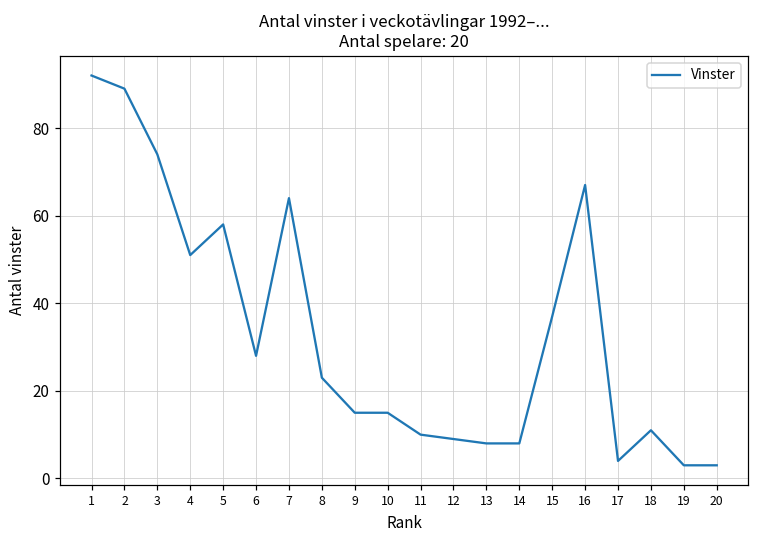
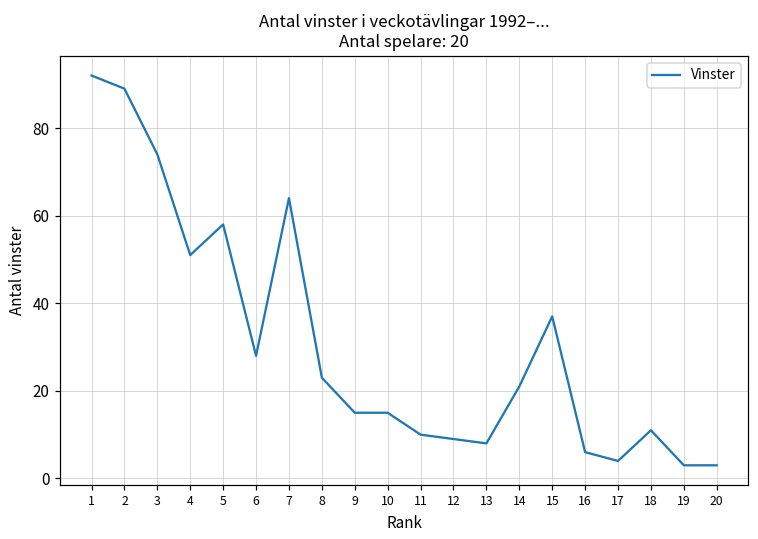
  {
    "1": 92,
    "2": 89,
    "3": 74,
    "4": 51,
    "5": 58,
    "6": 28,
    "7": 64,
    "8": 23,
    "9": 15,
    "10": 15,
    "11": 10,
    "12": 9,
    "13": 8,
-   "14": 8,
+   "14": 21,
    "15": 37,
-   "16": 67,
+   "16": 6,
    "17": 4,
    "18": 11,
    "19": 3,
    "20": 3
  }
